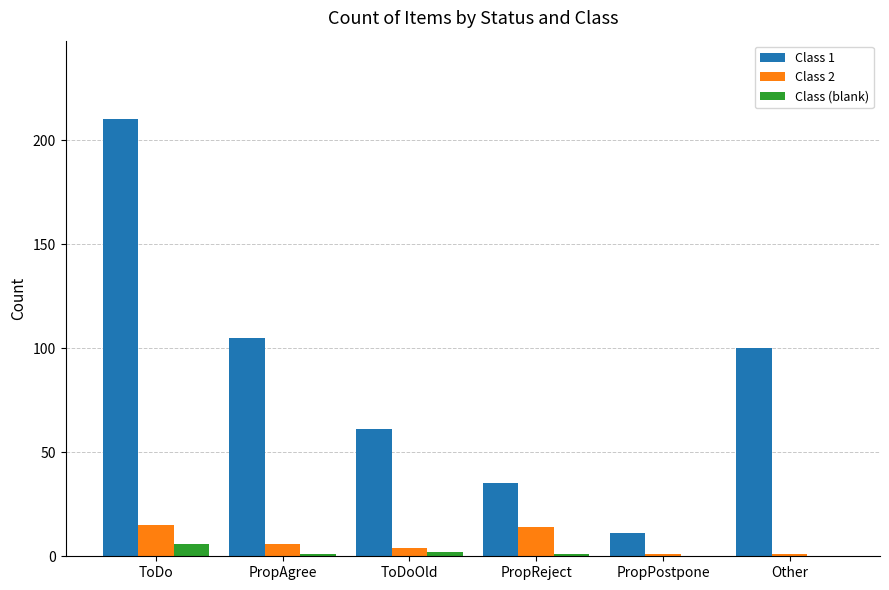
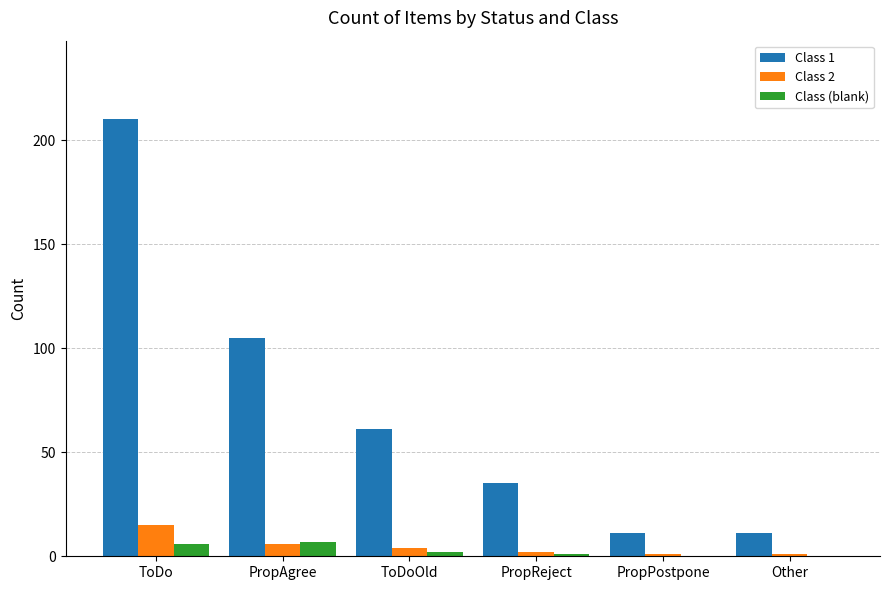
  {
    "Class 1": {
      "ToDo": 210,
      "PropAgree": 105,
      "ToDoOld": 61,
      "PropReject": 35,
      "PropPostpone": 11,
-     "Other": 100
+     "Other": 11
    },
    "Class 2": {
      "ToDo": 15,
      "PropAgree": 6,
      "ToDoOld": 4,
-     "PropReject": 14
+     "PropReject": 2
    },
    "Class (blank)": {
      "ToDo": 6,
-     "PropAgree": 1,
+     "PropAgree": 7,
      "ToDoOld": 2,
      "PropPostpone": 0,
      "Other": 0
    }
  }
